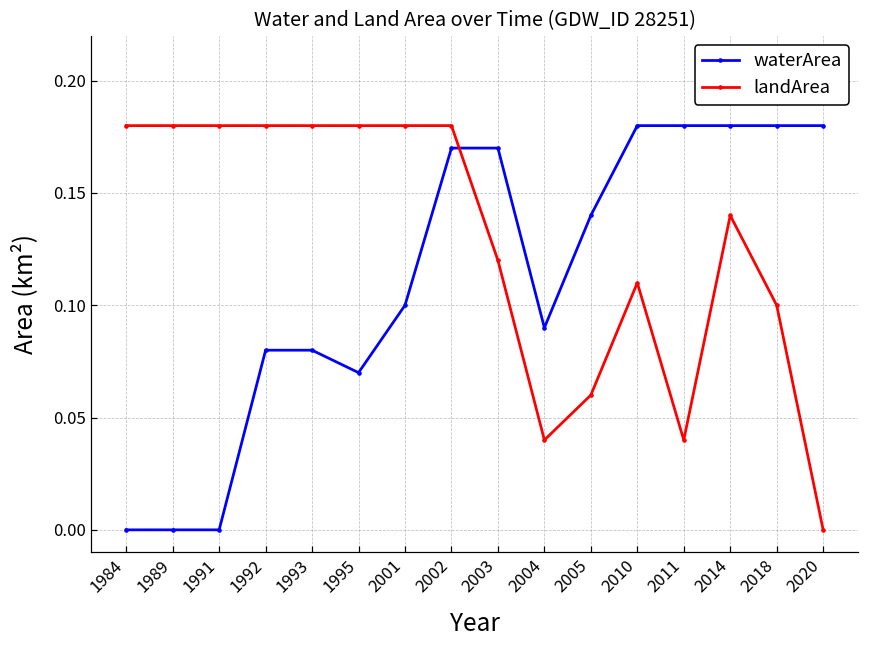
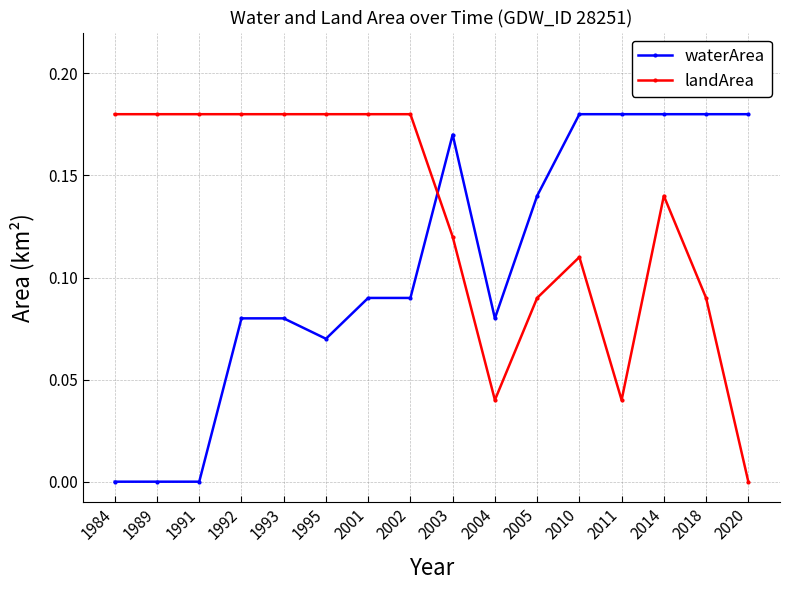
  {
    "waterArea": {
      "1984": 0.00,
      "1989": 0.00,
      "1991": 0.00,
      "1992": 0.08,
      "1993": 0.08,
      "1995": 0.07,
-     "2001": 0.10,
-     "2002": 0.17,
+     "2001": 0.09,
+     "2002": 0.09,
      "2003": 0.17,
-     "2004": 0.09,
+     "2004": 0.08,
      "2005": 0.14,
      "2010": 0.18,
      "2011": 0.18,
      "2014": 0.18,
      "2018": 0.18,
      "2020": 0.18
    },
    "landArea": {
      "1984": 0.18,
      "1989": 0.18,
      "1991": 0.18,
      "1992": 0.18,
      "1993": 0.18,
      "1995": 0.18,
      "2001": 0.18,
      "2002": 0.18,
      "2003": 0.12,
      "2004": 0.04,
-     "2005": 0.06,
+     "2005": 0.09,
      "2010": 0.11,
      "2011": 0.04,
      "2014": 0.14,
-     "2018": 0.10,
+     "2018": 0.09,
      "2020": 0.00
    }
  }
